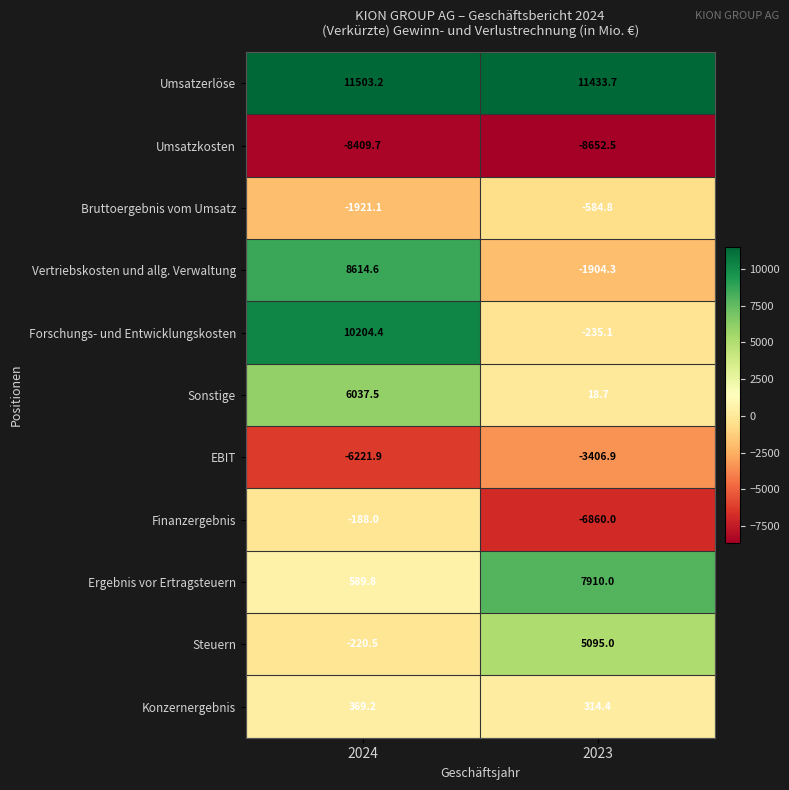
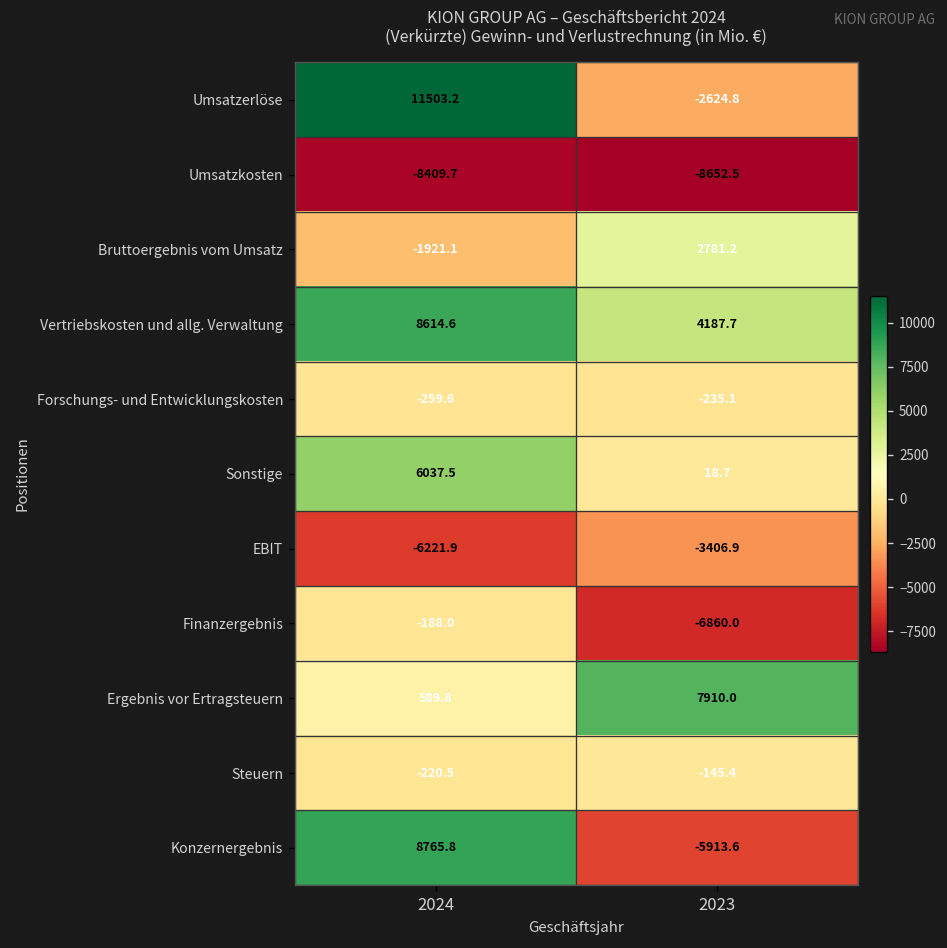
  {
    "Umsatzerlöse": {
      "2024": 11503.2,
-     "2023": 11433.7
+     "2023": -2624.8
    },
    "Umsatzkosten": {
      "2024": -8409.7,
      "2023": -8652.5
    },
    "Bruttoergebnis vom Umsatz": {
      "2024": -1921.1,
-     "2023": -584.8
+     "2023": 2781.2
    },
    "Vertriebskosten und allg. Verwaltung": {
      "2024": 8614.6,
-     "2023": -1904.3
+     "2023": 4187.7
    },
    "Forschungs- und Entwicklungskosten": {
-     "2024": 10204.4,
+     "2024": -259.6,
      "2023": -235.1
    },
    "Sonstige": {
      "2024": 6037.5,
      "2023": 18.7
    },
    "EBIT": {
      "2024": -6221.9,
      "2023": -3406.9
    },
    "Finanzergebnis": {
      "2024": -188.0,
      "2023": -6860.0
    },
    "Ergebnis vor Ertragsteuern": {
      "2024": 589.8,
      "2023": 7910.0
    },
    "Steuern": {
      "2024": -220.5,
-     "2023": 5095.0
+     "2023": -145.4
    },
    "Konzernergebnis": {
-     "2024": 369.2,
-     "2023": 314.4
+     "2024": 8765.8,
+     "2023": -5913.6
    }
  }
